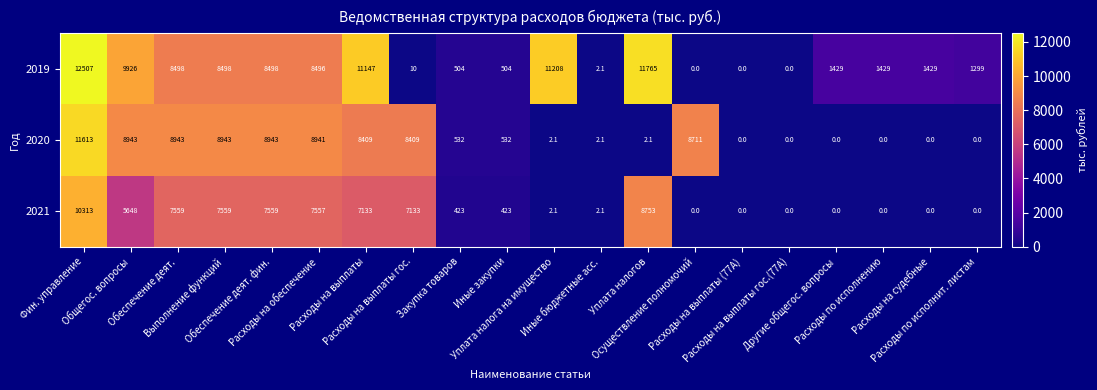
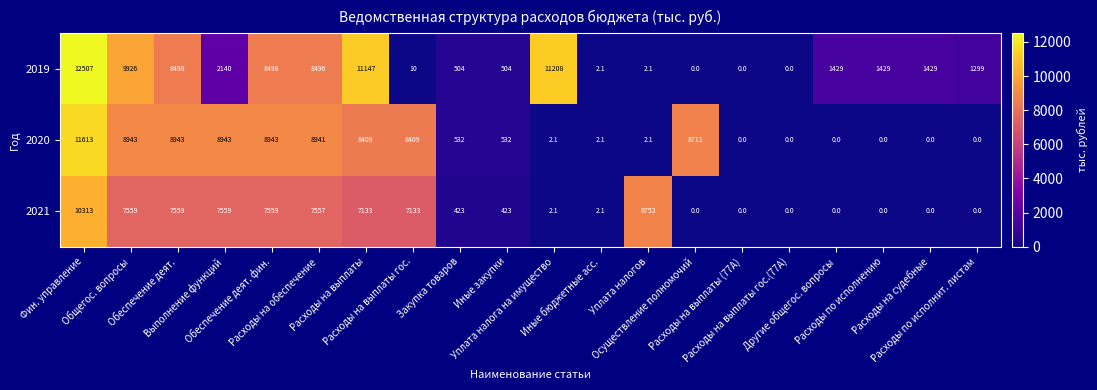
  {
    "2019": {
      "Фин. управление": 12507,
      "Общегос. вопросы": 9926,
      "Обеспечение деят.": 8498,
-     "Выполнение функций": 8498,
+     "Выполнение функций": 2140,
      "Обеспечение деят. фин.": 8498,
      "Расходы на обеспечение": 8496,
      "Расходы на выплаты": 11147,
      "Расходы на выплаты гос.": 10,
      "Закупка товаров": 504,
      "Иные закупки": 504,
      "Уплата налога на имущество": 11208,
      "Иные бюджетные асс.": 2.1,
-     "Уплата налогов": 11765,
+     "Уплата налогов": 2.1,
      "Осуществление полномочий": 0.0,
      "Расходы на выплаты (77А)": 0.0,
      "Расходы на выплаты гос.(77А)": 0.0,
      "Другие общегос. вопросы": 1429,
      "Расходы по исполнению": 1429,
      "Расходы на судебные": 1429,
      "Расходы по исполнит. листам": 1299
    },
    "2020": {
      "Фин. управление": 11613,
      "Общегос. вопросы": 8943,
      "Обеспечение деят.": 8943,
      "Выполнение функций": 8943,
      "Обеспечение деят. фин.": 8943,
      "Расходы на обеспечение": 8941,
      "Расходы на выплаты": 8409,
      "Расходы на выплаты гос.": 8409,
      "Закупка товаров": 532,
      "Иные закупки": 532,
      "Уплата налога на имущество": 2.1,
      "Иные бюджетные асс.": 2.1,
      "Уплата налогов": 2.1,
      "Осуществление полномочий": 8711,
      "Расходы на выплаты (77А)": 0.0,
      "Расходы на выплаты гос.(77А)": 0.0,
      "Другие общегос. вопросы": 0.0,
      "Расходы по исполнению": 0.0,
      "Расходы на судебные": 0.0,
      "Расходы по исполнит. листам": 0.0
    },
    "2021": {
      "Фин. управление": 10313,
-     "Общегос. вопросы": 5648,
+     "Общегос. вопросы": 7559,
      "Обеспечение деят.": 7559,
      "Выполнение функций": 7559,
      "Обеспечение деят. фин.": 7559,
      "Расходы на обеспечение": 7557,
      "Расходы на выплаты": 7133,
      "Расходы на выплаты гос.": 7133,
      "Закупка товаров": 423,
      "Иные закупки": 423,
      "Уплата налога на имущество": 2.1,
      "Иные бюджетные асс.": 2.1,
      "Уплата налогов": 8753,
      "Осуществление полномочий": 0.0,
      "Расходы на выплаты (77А)": 0.0,
      "Расходы на выплаты гос.(77А)": 0.0,
      "Другие общегос. вопросы": 0.0,
      "Расходы по исполнению": 0.0,
      "Расходы на судебные": 0.0,
      "Расходы по исполнит. листам": 0.0
    }
  }
